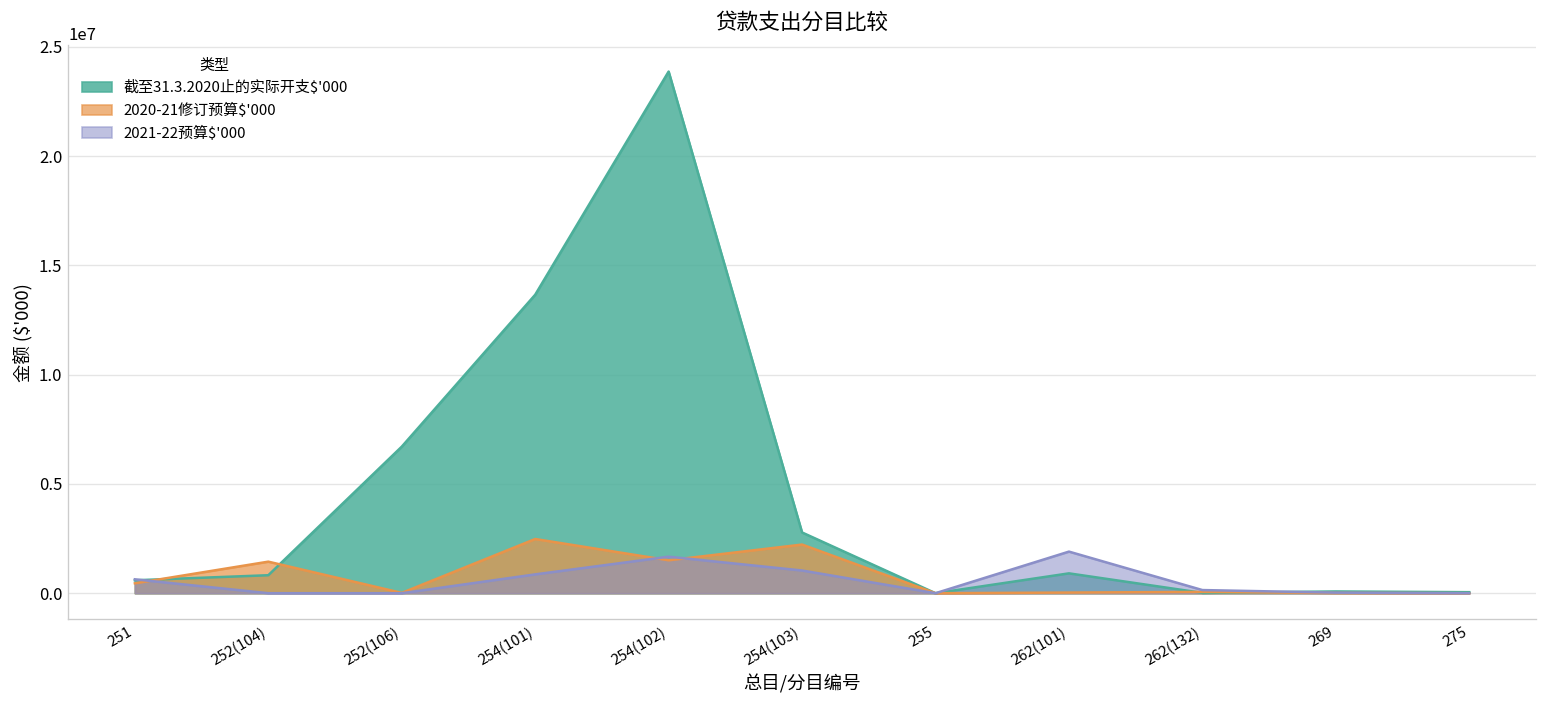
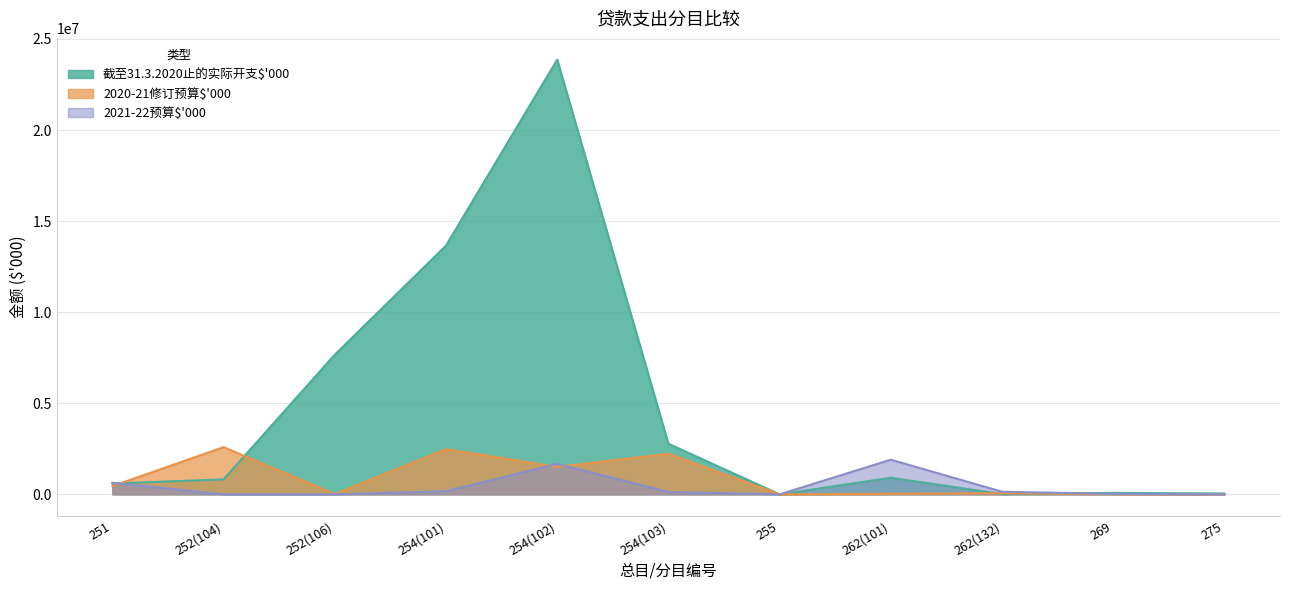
  {
    "截至31.3.2020止的实际开支$'000": {
      "252(104)": 800000,
-     "252(106)": 6700000,
+     "252(106)": 7700000,
      "254(101)": 13700000,
      "254(102)": 23900000,
      "254(103)": 2800000,
      "262(101)": 900000
    },
    "2020-21修订预算$'000": {
-     "252(104)": 1400000,
+     "252(104)": 2600000,
      "254(101)": 2500000,
      "254(102)": 1500000,
      "254(103)": 2200000,
      "262(101)": 0
    },
    "2021-22预算$'000": {
      "252(104)": 0,
-     "254(101)": 900000,
+     "254(101)": 200000,
      "254(102)": 1700000,
-     "254(103)": 1000000,
+     "254(103)": 100000,
      "262(101)": 1900000
    }
  }
